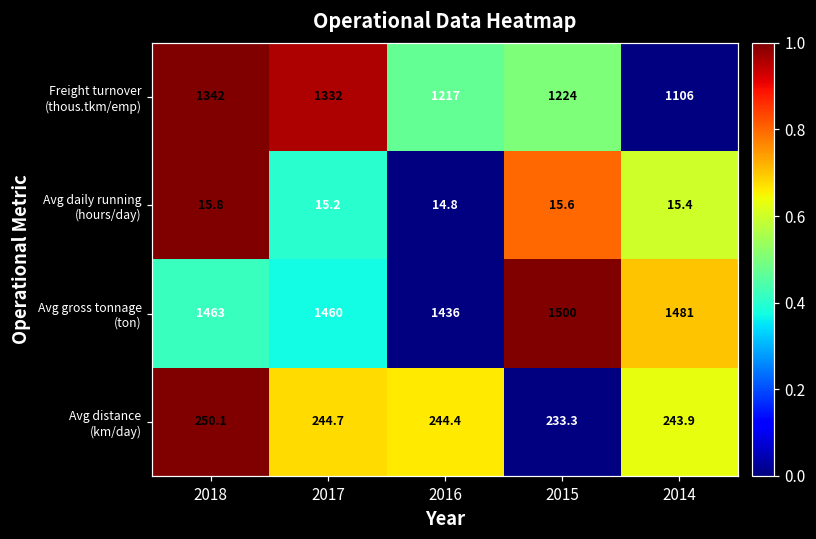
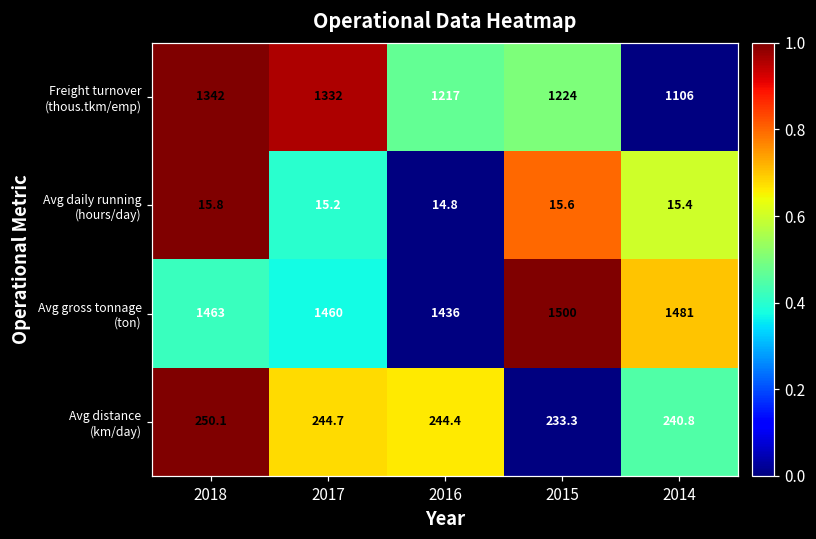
  {
    "Freight turnover (thous.tkm/emp)": {
      "2018": 1342,
      "2017": 1332,
      "2016": 1217,
      "2015": 1224,
      "2014": 1106
    },
    "Avg daily running (hours/day)": {
      "2018": 15.8,
      "2017": 15.2,
      "2016": 14.8,
      "2015": 15.6,
      "2014": 15.4
    },
    "Avg gross tonnage (ton)": {
      "2018": 1463,
      "2017": 1460,
      "2016": 1436,
      "2015": 1500,
      "2014": 1481
    },
    "Avg distance (km/day)": {
      "2018": 250.1,
      "2017": 244.7,
      "2016": 244.4,
      "2015": 233.3,
-     "2014": 243.9
+     "2014": 240.8
    }
  }
